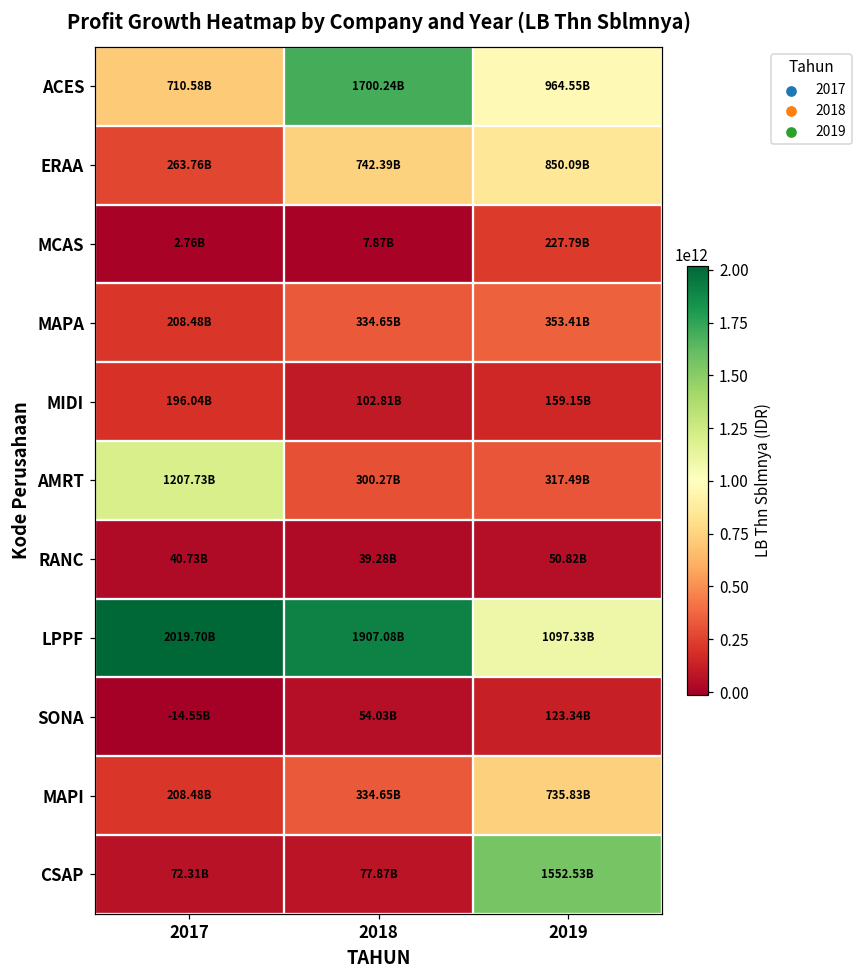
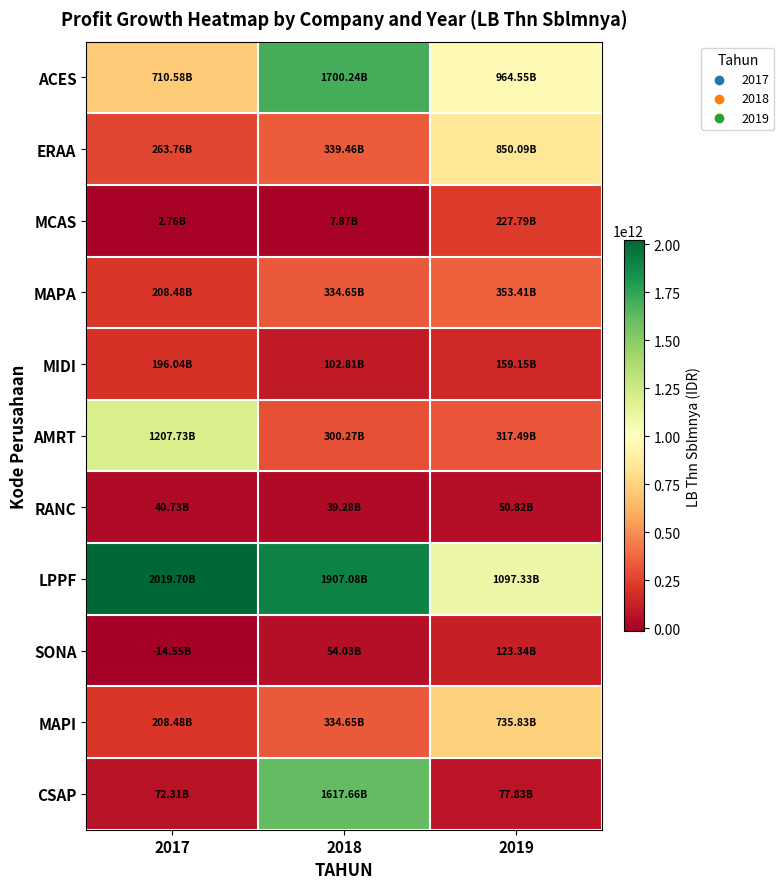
  {
    "ACES": {
      "2017": "710.58B",
      "2018": "1700.24B",
      "2019": "964.55B"
    },
    "ERAA": {
      "2017": "263.76B",
-     "2018": "742.39B",
+     "2018": "339.46B",
      "2019": "850.09B"
    },
    "MCAS": {
      "2017": "2.76B",
      "2018": "7.87B",
      "2019": "227.79B"
    },
    "MAPA": {
      "2017": "208.48B",
      "2018": "334.65B",
      "2019": "353.41B"
    },
    "MIDI": {
      "2017": "196.04B",
      "2018": "102.81B",
      "2019": "159.15B"
    },
    "AMRT": {
      "2017": "1207.73B",
      "2018": "300.27B",
      "2019": "317.49B"
    },
    "RANC": {
      "2017": "40.73B",
      "2018": "39.28B",
      "2019": "50.82B"
    },
    "LPPF": {
      "2017": "2019.70B",
      "2018": "1907.08B",
      "2019": "1097.33B"
    },
    "SONA": {
      "2017": "-14.55B",
      "2018": "54.03B",
      "2019": "123.34B"
    },
    "MAPI": {
      "2017": "208.48B",
      "2018": "334.65B",
      "2019": "735.83B"
    },
    "CSAP": {
      "2017": "72.31B",
-     "2018": "77.87B",
-     "2019": "1552.53B"
+     "2018": "1617.66B",
+     "2019": "77.83B"
    }
  }
